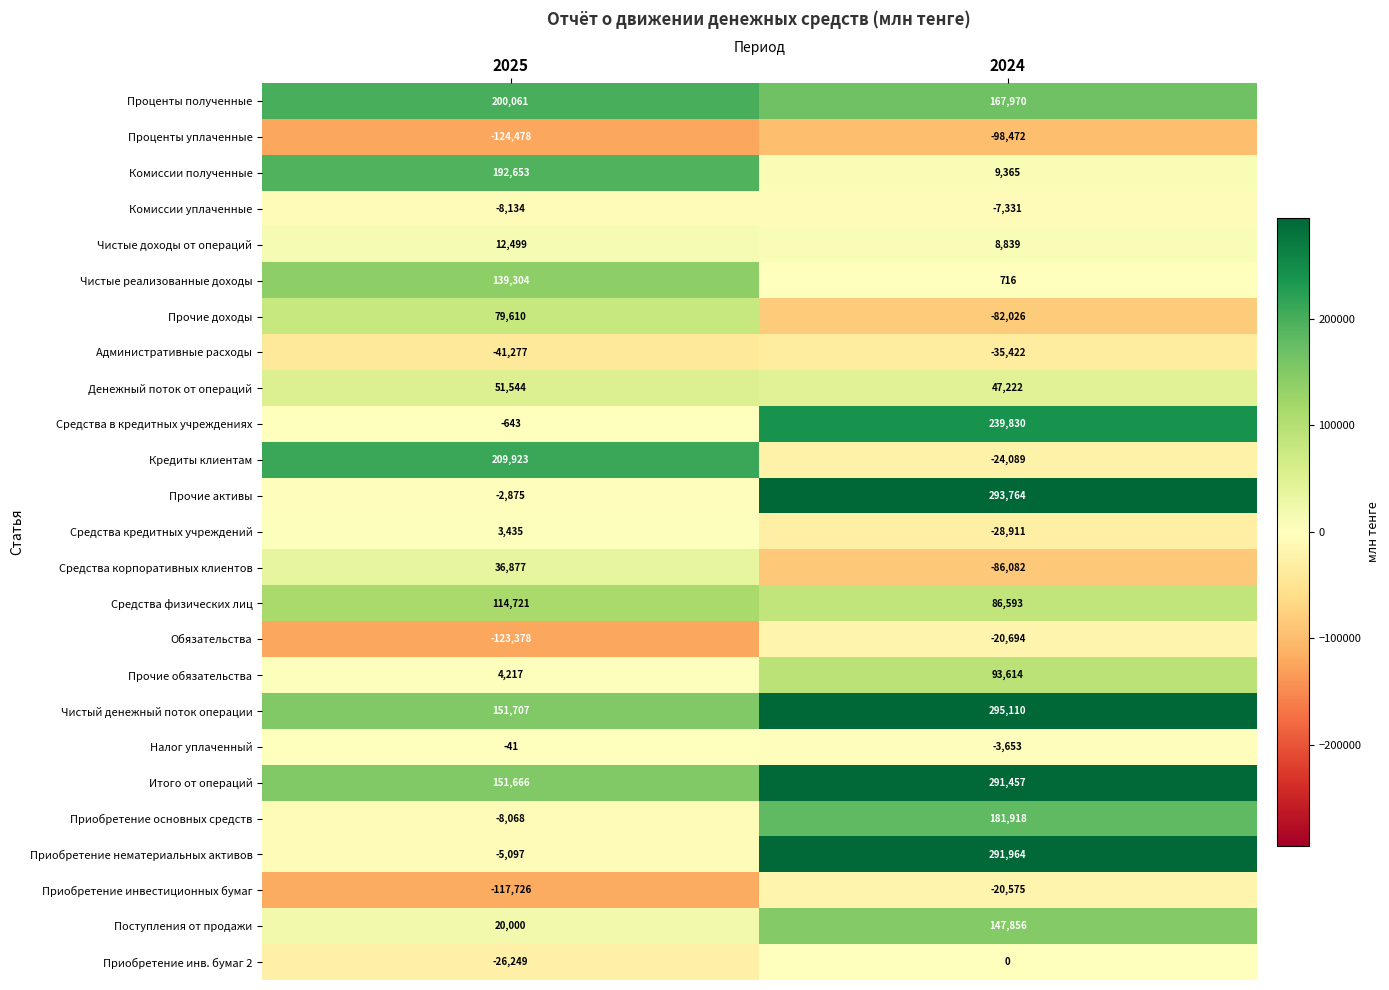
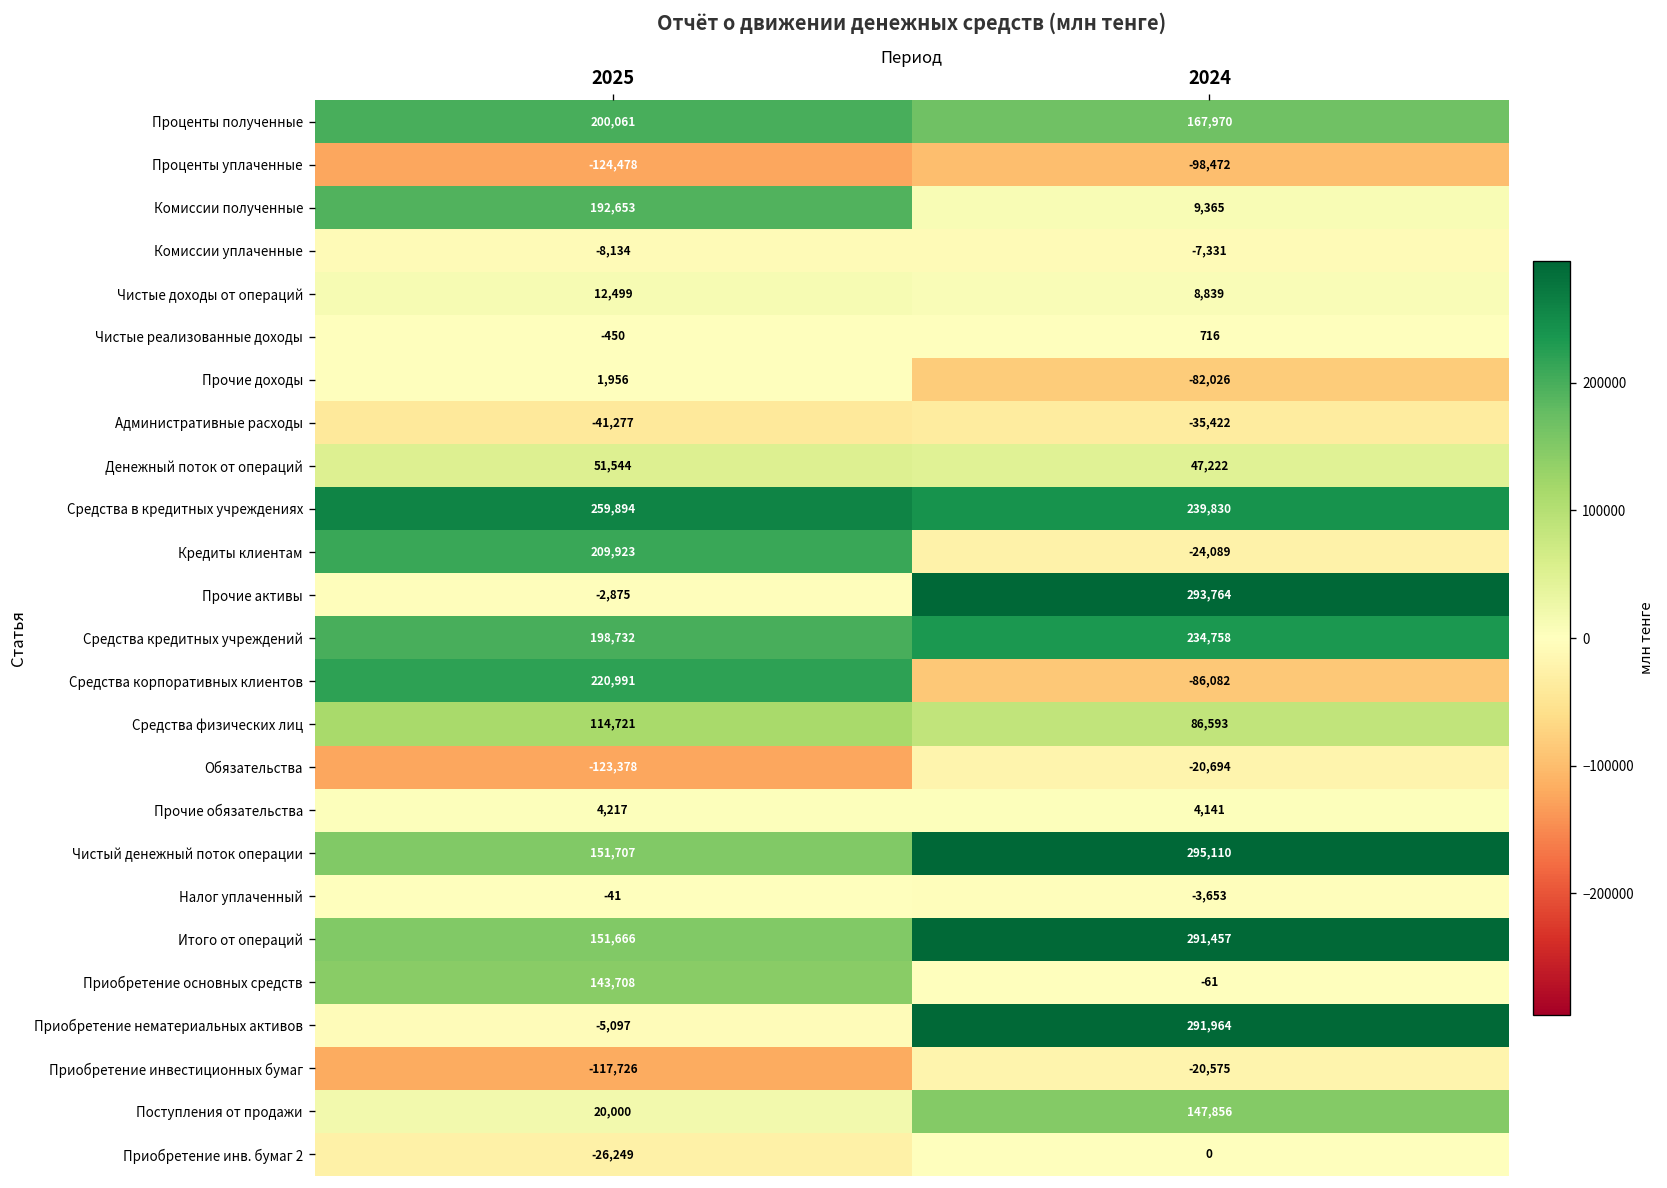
  {
    "Проценты полученные": {
      "2025": "200,061",
      "2024": "167,970"
    },
    "Проценты уплаченные": {
      "2025": "-124,478",
      "2024": "-98,472"
    },
    "Комиссии полученные": {
      "2025": "192,653",
      "2024": "9,365"
    },
    "Комиссии уплаченные": {
      "2025": "-8,134",
      "2024": "-7,331"
    },
    "Чистые доходы от операций": {
      "2025": "12,499",
      "2024": "8,839"
    },
    "Чистые реализованные доходы": {
-     "2025": "139,304",
+     "2025": "-450",
      "2024": "716"
    },
    "Прочие доходы": {
-     "2025": "79,610",
+     "2025": "1,956",
      "2024": "-82,026"
    },
    "Административные расходы": {
      "2025": "-41,277",
      "2024": "-35,422"
    },
    "Денежный поток от операций": {
      "2025": "51,544",
      "2024": "47,222"
    },
    "Средства в кредитных учреждениях": {
-     "2025": "-643",
+     "2025": "259,894",
      "2024": "239,830"
    },
    "Кредиты клиентам": {
      "2025": "209,923",
      "2024": "-24,089"
    },
    "Прочие активы": {
      "2025": "-2,875",
      "2024": "293,764"
    },
    "Средства кредитных учреждений": {
-     "2025": "3,435",
-     "2024": "-28,911"
+     "2025": "198,732",
+     "2024": "234,758"
    },
    "Средства корпоративных клиентов": {
-     "2025": "36,877",
+     "2025": "220,991",
      "2024": "-86,082"
    },
    "Средства физических лиц": {
      "2025": "114,721",
      "2024": "86,593"
    },
    "Обязательства": {
      "2025": "-123,378",
      "2024": "-20,694"
    },
    "Прочие обязательства": {
      "2025": "4,217",
-     "2024": "93,614"
+     "2024": "4,141"
    },
    "Чистый денежный поток операции": {
      "2025": "151,707",
      "2024": "295,110"
    },
    "Налог уплаченный": {
      "2025": "-41",
      "2024": "-3,653"
    },
    "Итого от операций": {
      "2025": "151,666",
      "2024": "291,457"
    },
    "Приобретение основных средств": {
-     "2025": "-8,068",
-     "2024": "181,918"
+     "2025": "143,708",
+     "2024": "-61"
    },
    "Приобретение нематериальных активов": {
      "2025": "-5,097",
      "2024": "291,964"
    },
    "Приобретение инвестиционных бумаг": {
      "2025": "-117,726",
      "2024": "-20,575"
    },
    "Поступления от продажи": {
      "2025": "20,000",
      "2024": "147,856"
    },
    "Приобретение инв. бумаг 2": {
      "2025": "-26,249",
      "2024": "0"
    }
  }
